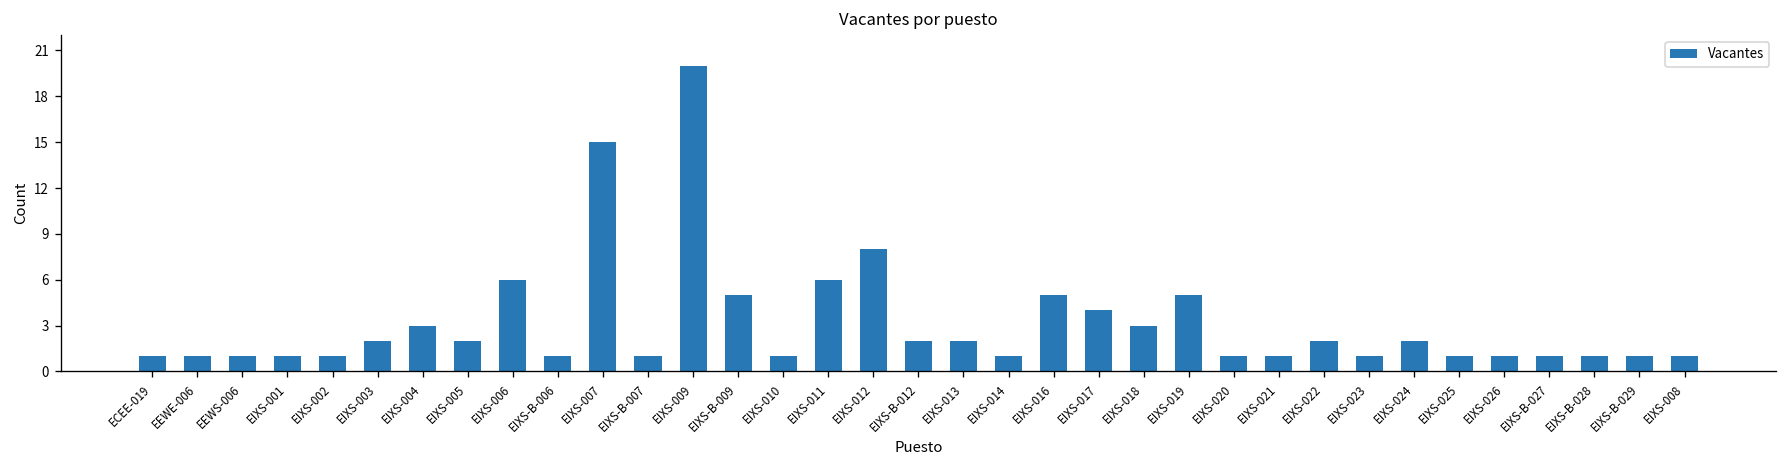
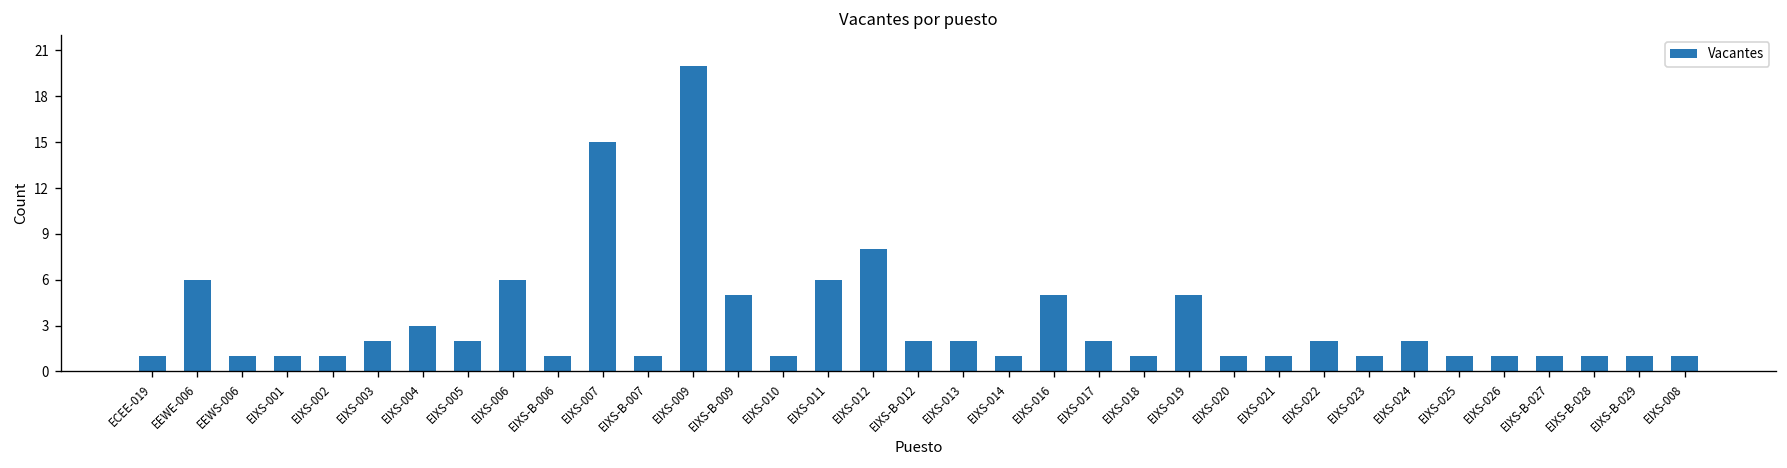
  {
    "ECEE-019": 1,
-   "EEWE-006": 1,
+   "EEWE-006": 6,
    "EEWS-006": 1,
    "EIXS-001": 1,
    "EIXS-002": 1,
    "EIXS-003": 2,
    "EIXS-004": 3,
    "EIXS-005": 2,
    "EIXS-006": 6,
    "EIXS-B-006": 1,
    "EIXS-007": 15,
    "EIXS-B-007": 1,
    "EIXS-009": 20,
    "EIXS-B-009": 5,
    "EIXS-010": 1,
    "EIXS-011": 6,
    "EIXS-012": 8,
    "EIXS-B-012": 2,
    "EIXS-013": 2,
    "EIXS-014": 1,
    "EIXS-016": 5,
-   "EIXS-017": 4,
-   "EIXS-018": 3,
+   "EIXS-017": 2,
+   "EIXS-018": 1,
    "EIXS-019": 5,
    "EIXS-020": 1,
    "EIXS-021": 1,
    "EIXS-022": 2,
    "EIXS-023": 1,
    "EIXS-024": 2,
    "EIXS-025": 1,
    "EIXS-026": 1,
    "EIXS-B-027": 1,
    "EIXS-B-028": 1,
    "EIXS-B-029": 1,
    "EIXS-008": 1
  }
